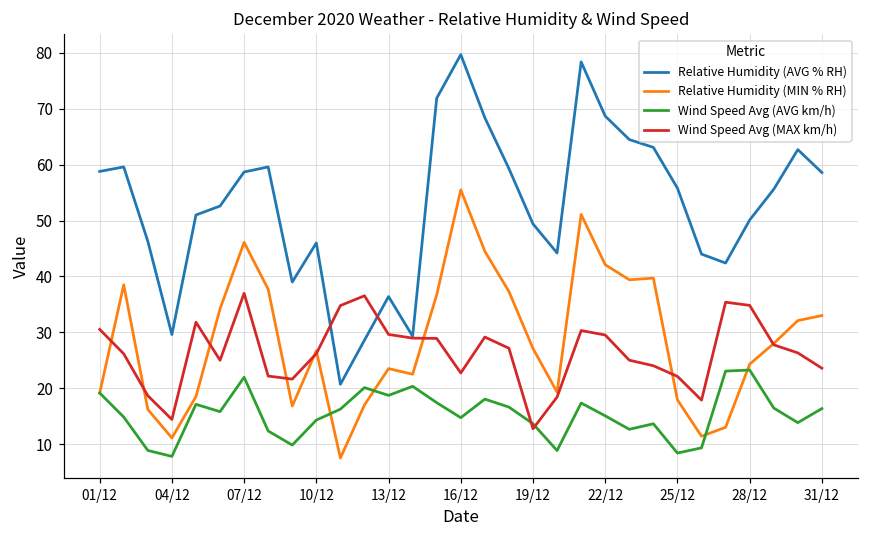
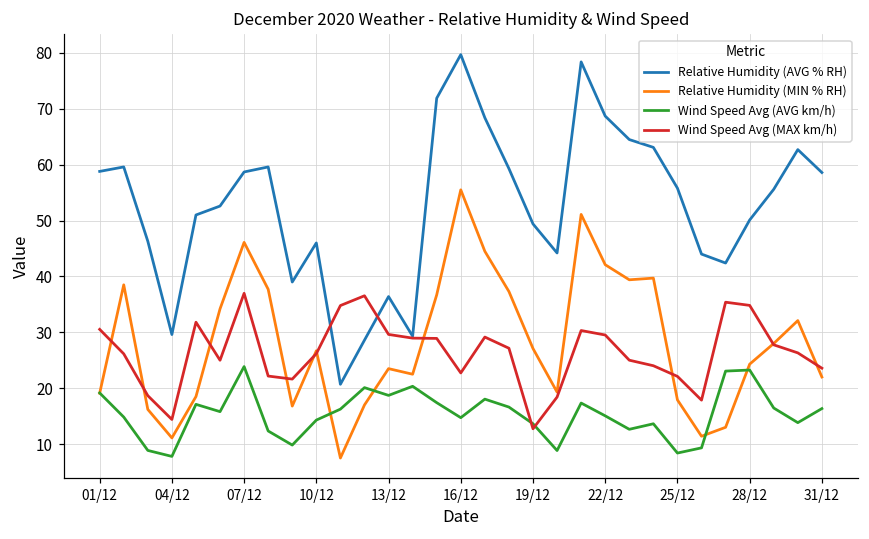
  {
    "Relative Humidity (AVG % RH)": {
      "01/12": 59,
      "04/12": 30,
      "07/12": 59,
      "10/12": 46,
      "13/12": 36,
      "16/12": 80,
      "19/12": 49,
      "22/12": 69,
      "25/12": 56,
      "28/12": 50,
      "31/12": 59
    },
    "Relative Humidity (MIN % RH)": {
      "04/12": 11,
      "07/12": 46,
      "10/12": 27,
      "13/12": 24,
      "16/12": 56,
      "19/12": 27,
      "22/12": 42,
      "25/12": 18,
      "28/12": 24,
-     "31/12": 33
+     "31/12": 22
    },
    "Wind Speed Avg (AVG km/h)": {
      "04/12": 8,
-     "07/12": 22,
+     "07/12": 24,
      "10/12": 14,
      "13/12": 19,
      "16/12": 15,
      "19/12": 14,
      "22/12": 15,
      "25/12": 8,
      "28/12": 23,
      "31/12": 16
    },
    "Wind Speed Avg (MAX km/h)": {
      "01/12": 31,
      "04/12": 14,
      "07/12": 37,
      "10/12": 26,
      "13/12": 30,
      "16/12": 23,
      "19/12": 13,
      "22/12": 30,
      "25/12": 22,
      "28/12": 35,
      "31/12": 24
    }
  }
